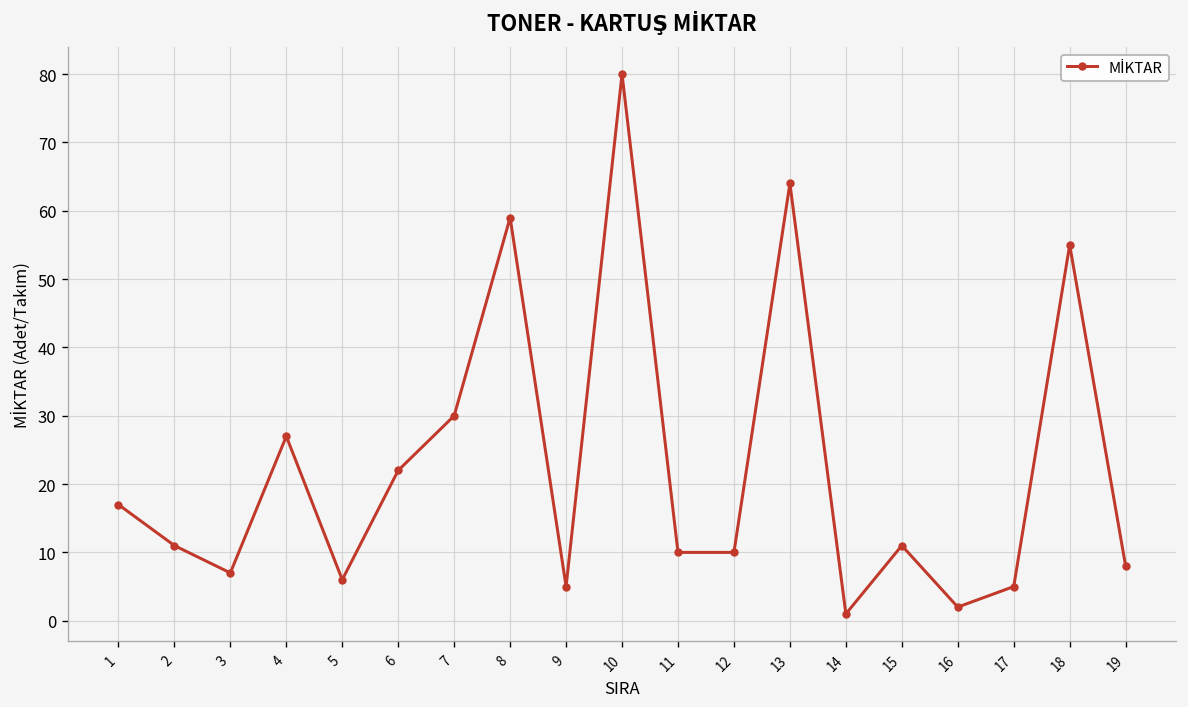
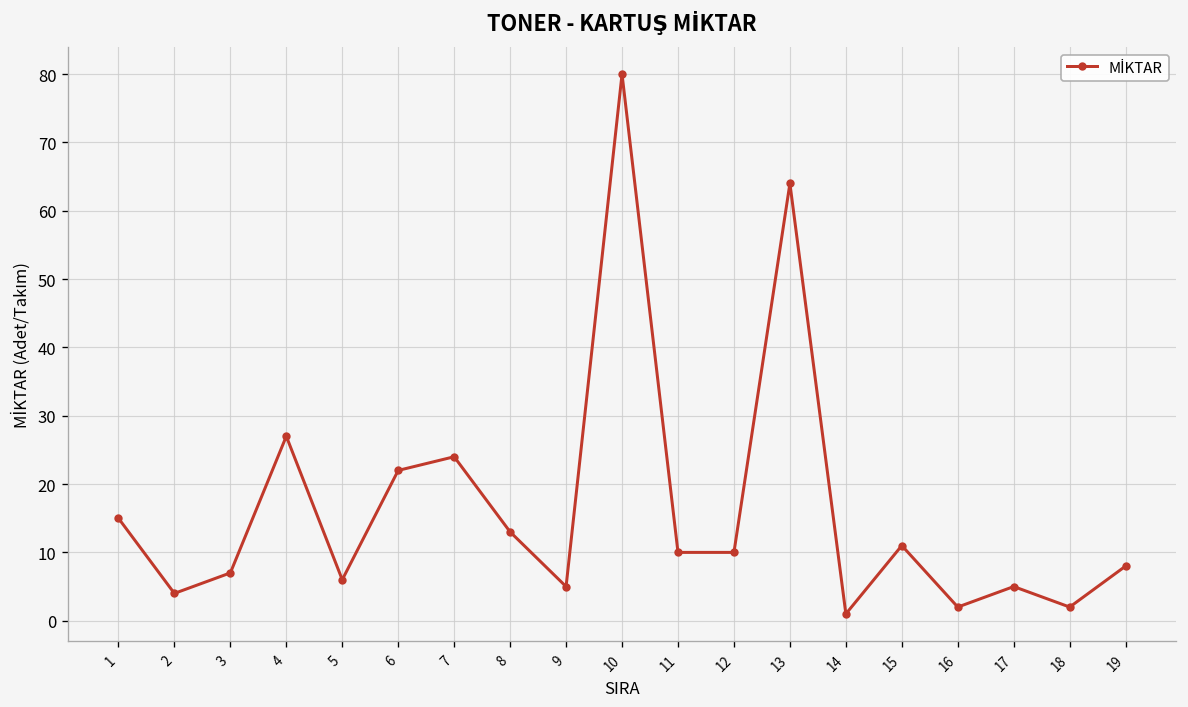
  {
-   "1": 17,
-   "2": 11,
+   "1": 15,
+   "2": 4,
    "3": 7,
    "4": 27,
    "5": 6,
    "6": 22,
-   "7": 30,
-   "8": 59,
+   "7": 24,
+   "8": 13,
    "9": 5,
    "10": 80,
    "11": 10,
    "12": 10,
    "13": 64,
    "14": 1,
    "15": 11,
    "16": 2,
    "17": 5,
-   "18": 55,
+   "18": 2,
    "19": 8
  }
